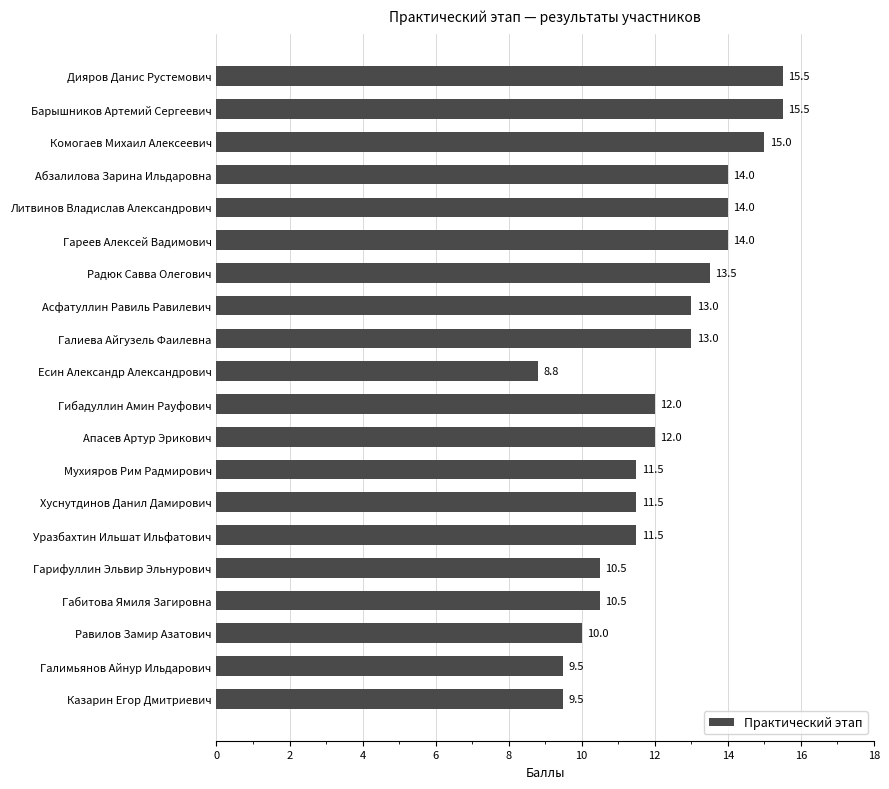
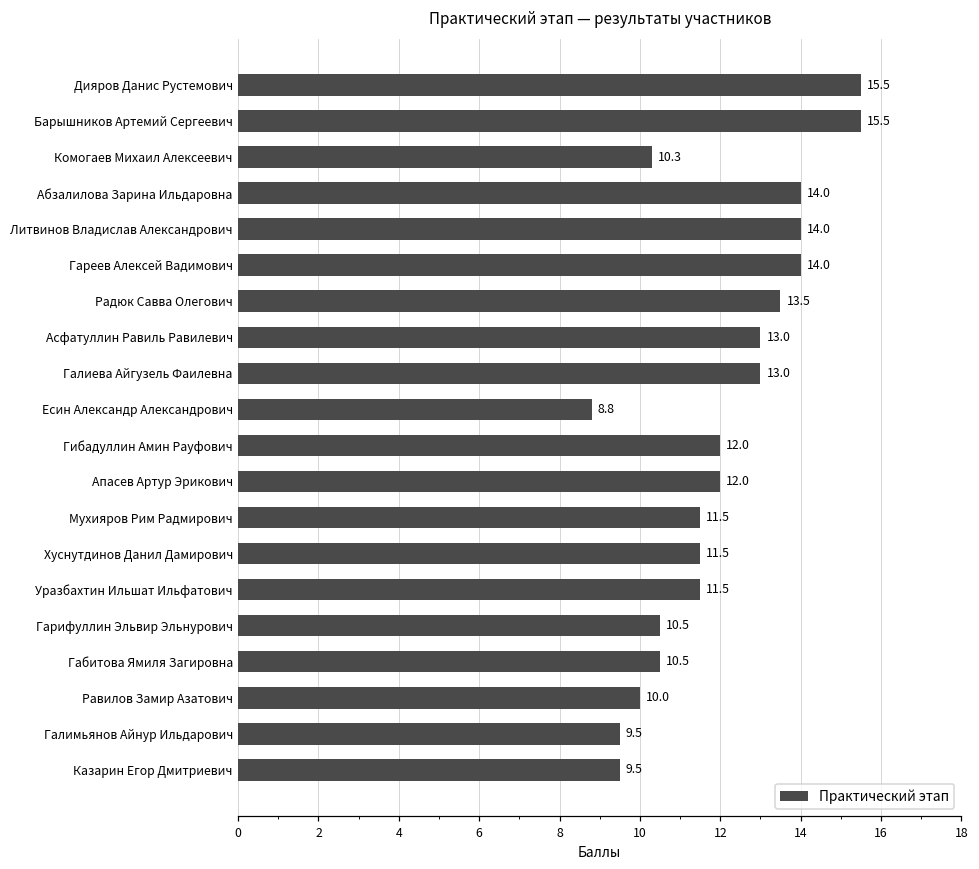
  {
    "Дияров Данис Рустемович": 15.5,
    "Барышников Артемий Сергеевич": 15.5,
-   "Комогаев Михаил Алексеевич": 15.0,
+   "Комогаев Михаил Алексеевич": 10.3,
    "Абзалилова Зарина Ильдаровна": 14.0,
    "Литвинов Владислав Александрович": 14.0,
    "Гареев Алексей Вадимович": 14.0,
    "Радюк Савва Олегович": 13.5,
    "Асфатуллин Равиль Равилевич": 13.0,
    "Галиева Айгузель Фаилевна": 13.0,
    "Есин Александр Александрович": 8.8,
    "Гибадуллин Амин Рауфович": 12.0,
    "Апасев Артур Эрикович": 12.0,
    "Мухияров Рим Радмирович": 11.5,
    "Хуснутдинов Данил Дамирович": 11.5,
    "Уразбахтин Ильшат Ильфатович": 11.5,
    "Гарифуллин Эльвир Эльнурович": 10.5,
    "Габитова Ямиля Загировна": 10.5,
    "Равилов Замир Азатович": 10.0,
    "Галимьянов Айнур Ильдарович": 9.5,
    "Казарин Егор Дмитриевич": 9.5
  }
